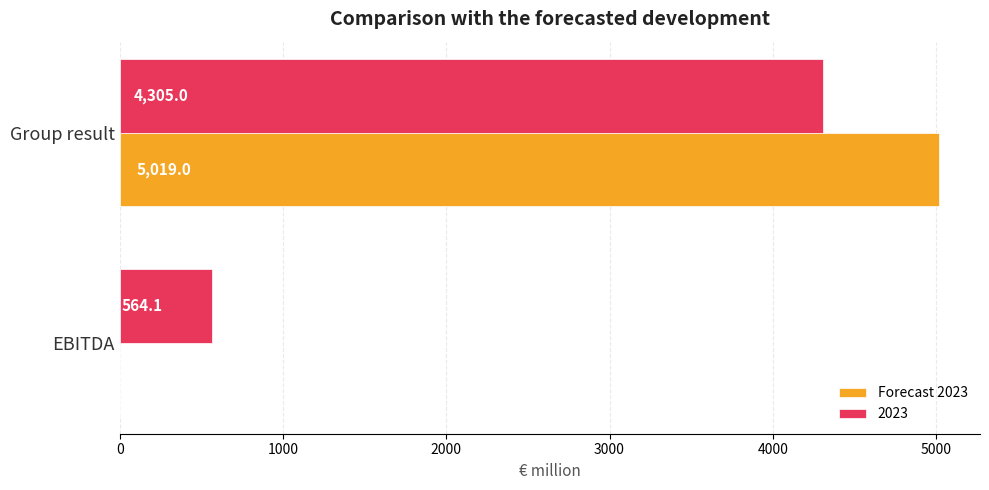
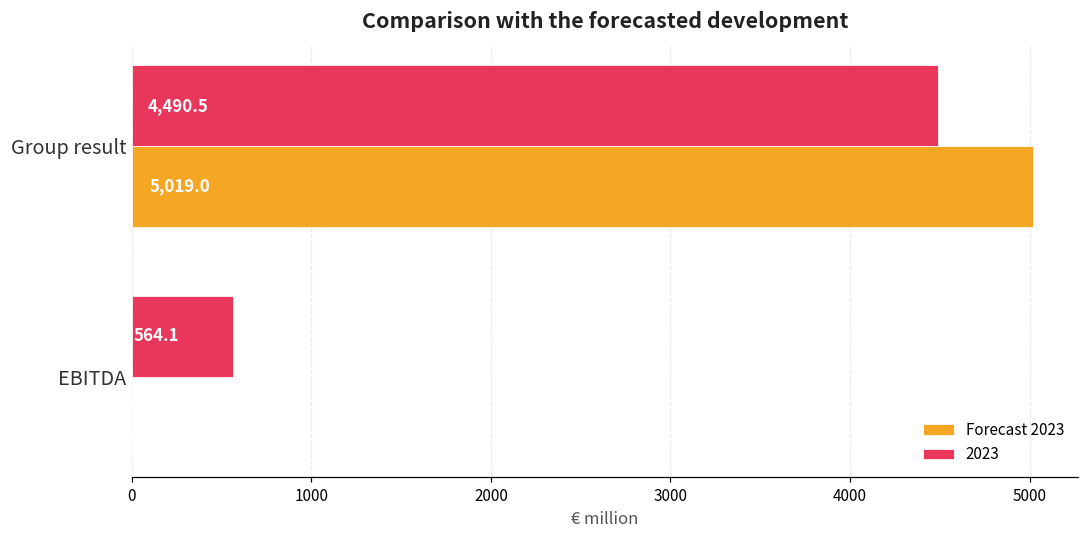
  {
    "Forecast 2023": {
      "Group result": "5,019.0"
    },
    "2023": {
-     "Group result": "4,305.0",
+     "Group result": "4,490.5",
      "EBITDA": "564.1"
    }
  }
